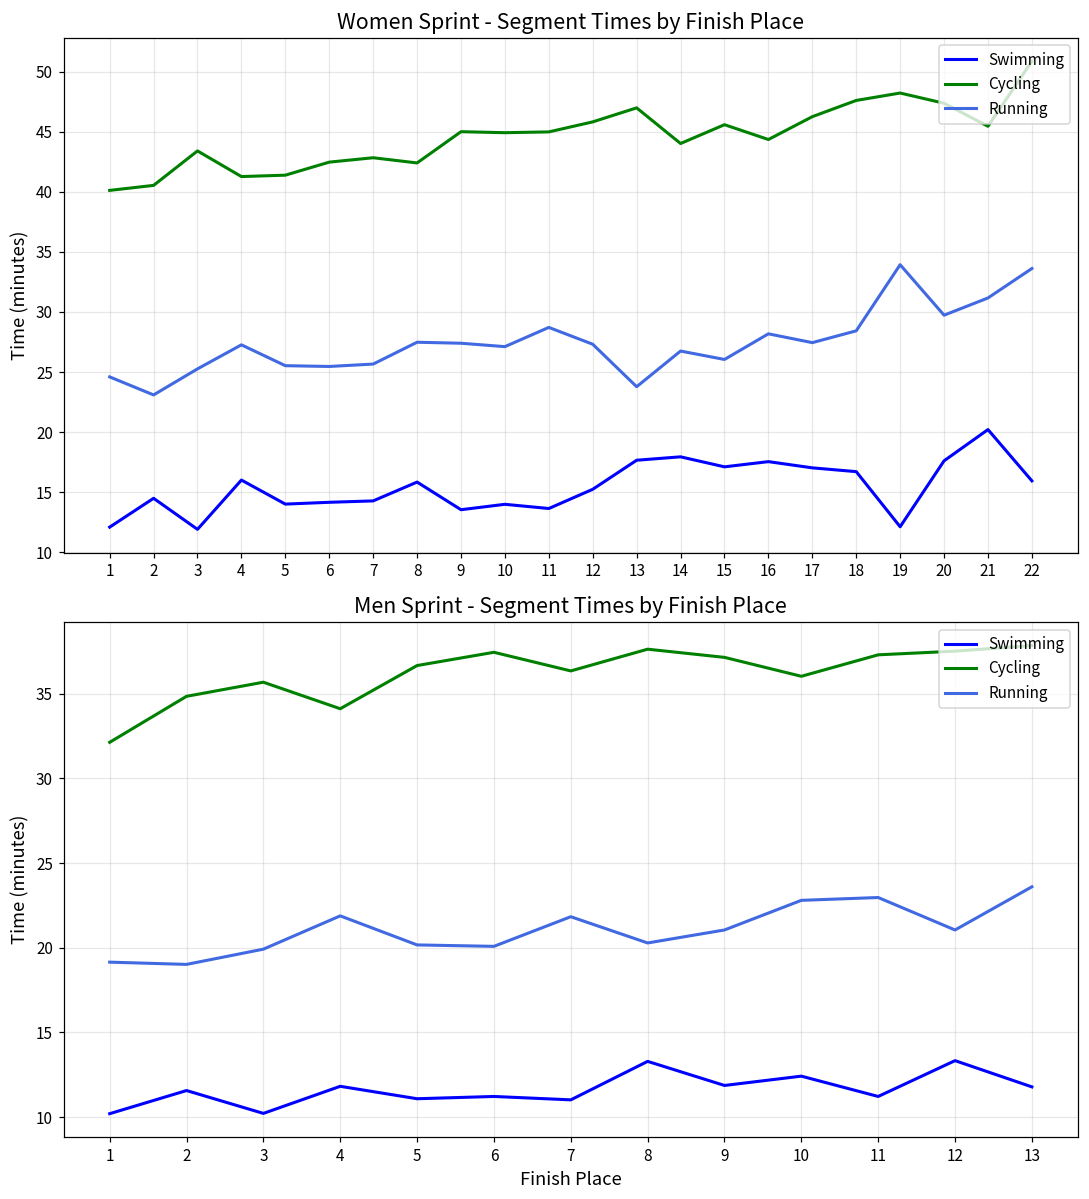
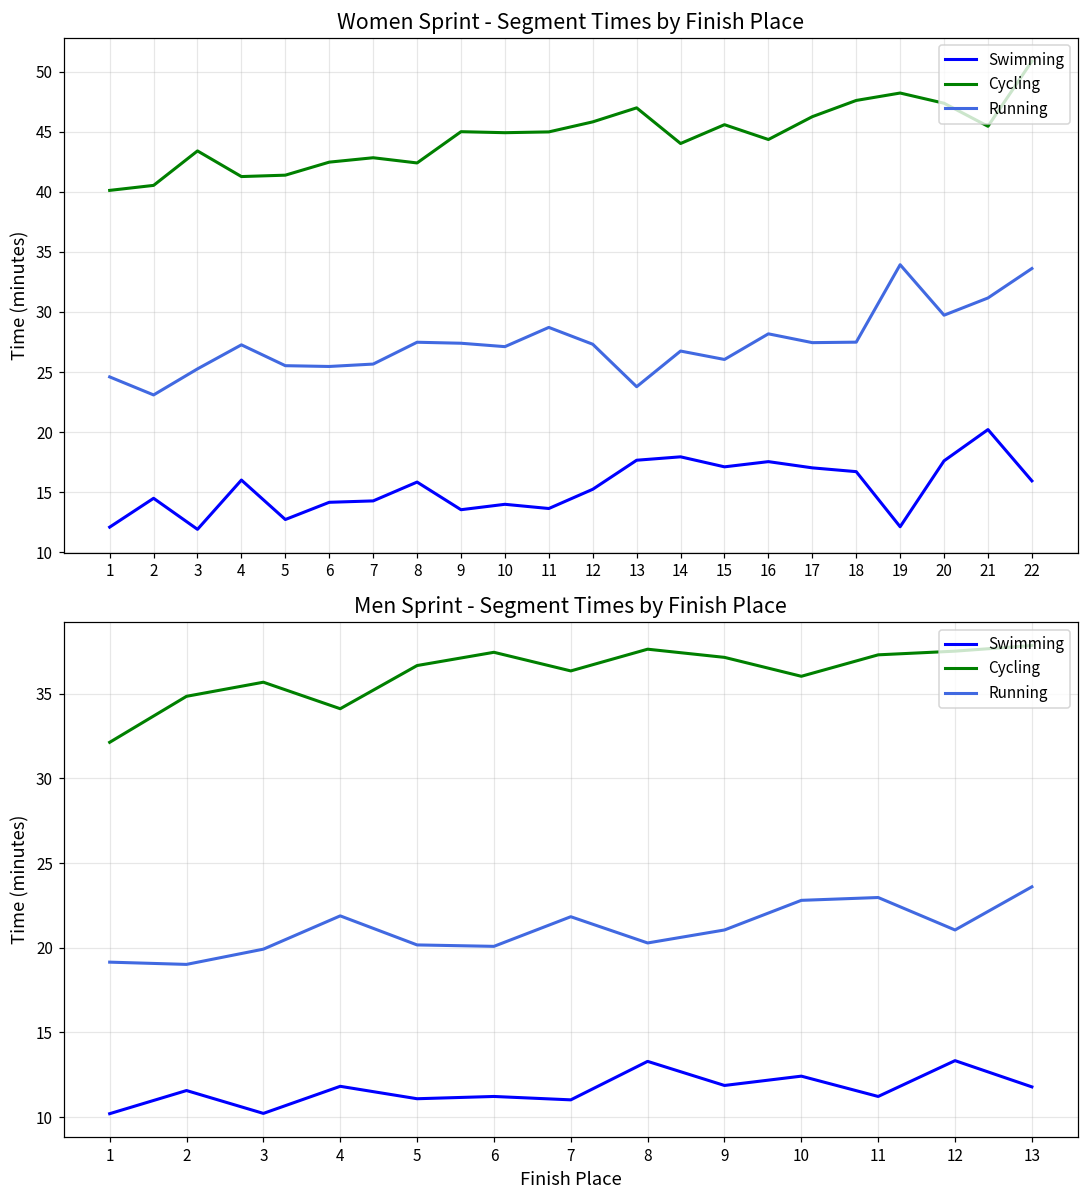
  {
    "Women Sprint - Segment Times by Finish Place": {
      "Swimming": {
        "1": 12.1,
        "2": 14.5,
        "3": 11.9,
        "4": 16.0,
-       "5": 14.0,
+       "5": 12.7,
        "6": 14.2,
        "7": 14.3,
        "8": 15.9,
        "9": 13.6,
        "10": 14.0,
        "11": 13.7,
        "12": 15.3,
        "13": 17.7,
        "14": 18.0,
        "15": 17.1,
        "16": 17.6,
        "17": 17.0,
        "18": 16.7,
        "19": 12.1,
        "20": 17.6,
        "21": 20.2,
        "22": 16.0
      },
      "Cycling": {
        "1": 40.1,
        "2": 40.5,
        "3": 43.4,
        "4": 41.3,
        "5": 41.4,
        "6": 42.5,
        "7": 42.8,
        "8": 42.4,
        "9": 45.0,
        "10": 44.9,
        "11": 45.0,
        "12": 45.8,
        "13": 47.0,
        "14": 44.0,
        "15": 45.6,
        "16": 44.4,
        "17": 46.3,
        "18": 47.6,
        "19": 48.2,
        "21": 45.5
      },
      "Running": {
        "1": 24.6,
        "2": 23.1,
        "3": 25.3,
        "4": 27.3,
        "5": 25.5,
        "6": 25.5,
        "7": 25.7,
        "8": 27.5,
        "9": 27.4,
        "10": 27.1,
        "11": 28.7,
        "12": 27.3,
        "13": 23.8,
        "14": 26.8,
        "15": 26.1,
        "16": 28.2,
        "17": 27.5,
-       "18": 28.4,
+       "18": 27.5,
        "19": 33.9,
        "20": 29.7,
        "21": 31.2,
        "22": 33.6
      }
    },
    "Men Sprint - Segment Times by Finish Place": {
      "Swimming": {
        "1": 10.2,
        "2": 11.6,
        "3": 10.2,
        "4": 11.8,
        "5": 11.1,
        "6": 11.2,
        "7": 11.0,
        "8": 13.3,
        "9": 11.9,
        "10": 12.4,
        "11": 11.2,
        "12": 13.3,
        "13": 11.8
      },
      "Cycling": {
        "1": 32.1,
        "2": 34.9,
        "3": 35.7,
        "4": 34.1,
        "5": 36.7,
        "6": 37.5,
        "7": 36.4,
        "8": 37.6,
        "9": 37.2,
        "10": 36.0,
        "11": 37.3
      },
      "Running": {
        "1": 19.2,
        "2": 19.0,
        "3": 19.9,
        "4": 21.9,
        "5": 20.2,
        "6": 20.1,
        "7": 21.8,
        "8": 20.3,
        "9": 21.1,
        "10": 22.8,
        "11": 23.0,
        "12": 21.1,
        "13": 23.6
      }
    }
  }
